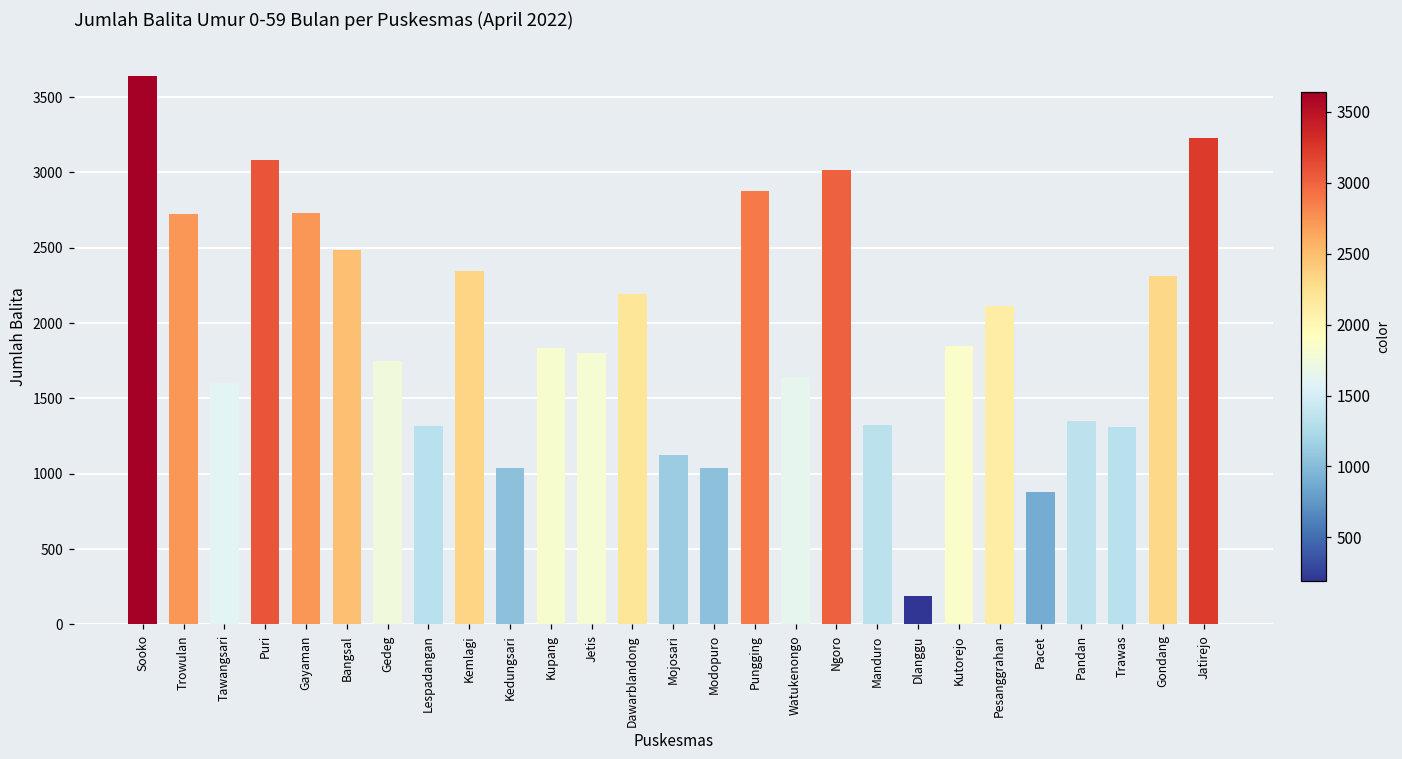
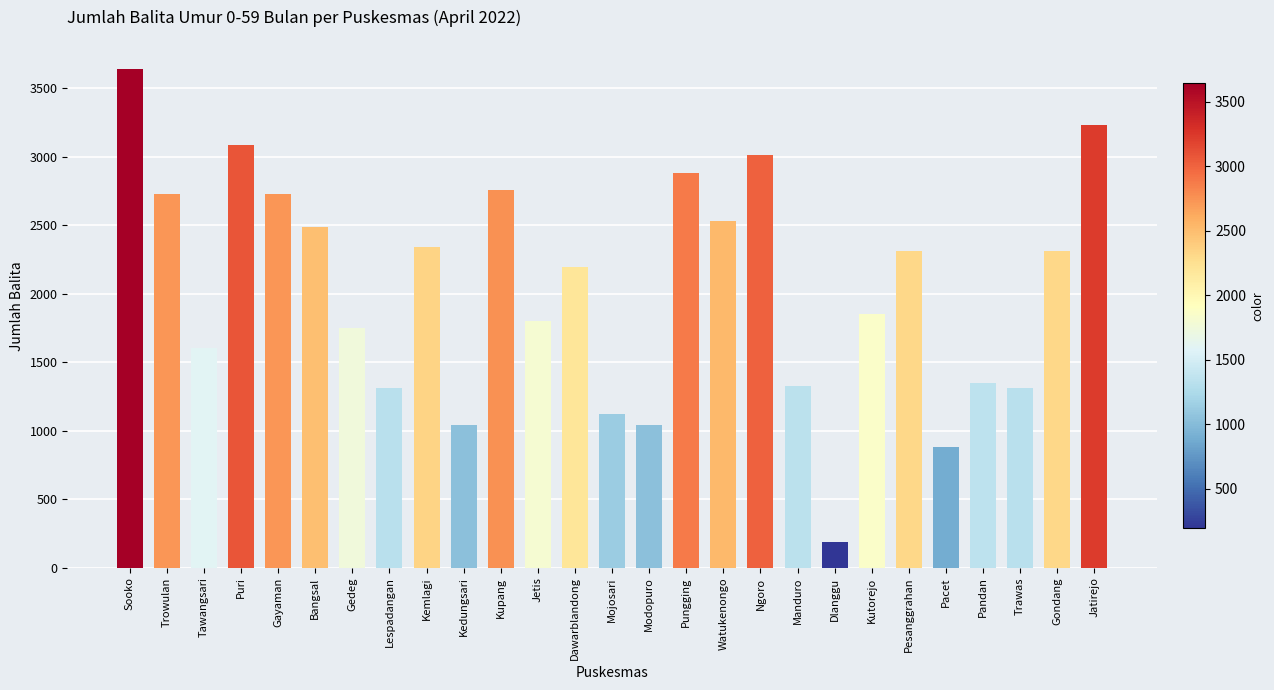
  {
    "Sooko": 3640,
    "Trowulan": 2730,
    "Tawangsari": 1600,
    "Puri": 3080,
    "Gayaman": 2730,
    "Bangsal": 2490,
    "Gedeg": 1750,
    "Lespadangan": 1320,
    "Kemlagi": 2350,
    "Kedungsari": 1040,
-   "Kupang": 1830,
+   "Kupang": 2760,
    "Jetis": 1800,
    "Dawarblandong": 2190,
    "Mojosari": 1120,
    "Modopuro": 1040,
    "Pungging": 2880,
-   "Watukenongo": 1640,
+   "Watukenongo": 2530,
    "Ngoro": 3020,
    "Manduro": 1330,
    "Dlanggu": 190,
    "Kutorejo": 1850,
-   "Pesanggrahan": 2110,
+   "Pesanggrahan": 2310,
    "Pacet": 880,
    "Pandan": 1350,
    "Trawas": 1310,
    "Gondang": 2310,
    "Jatirejo": 3230
  }
